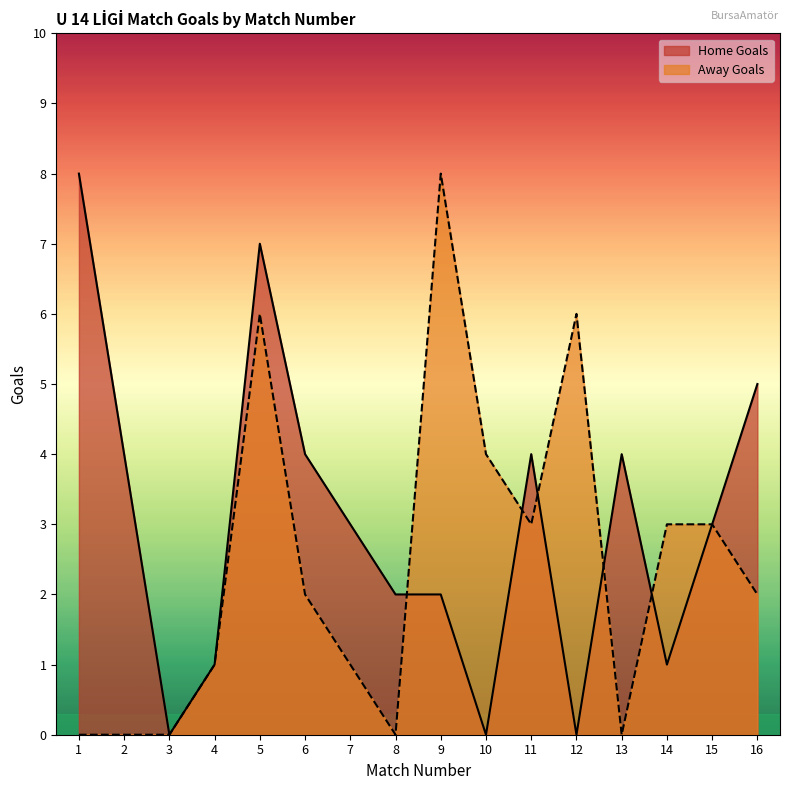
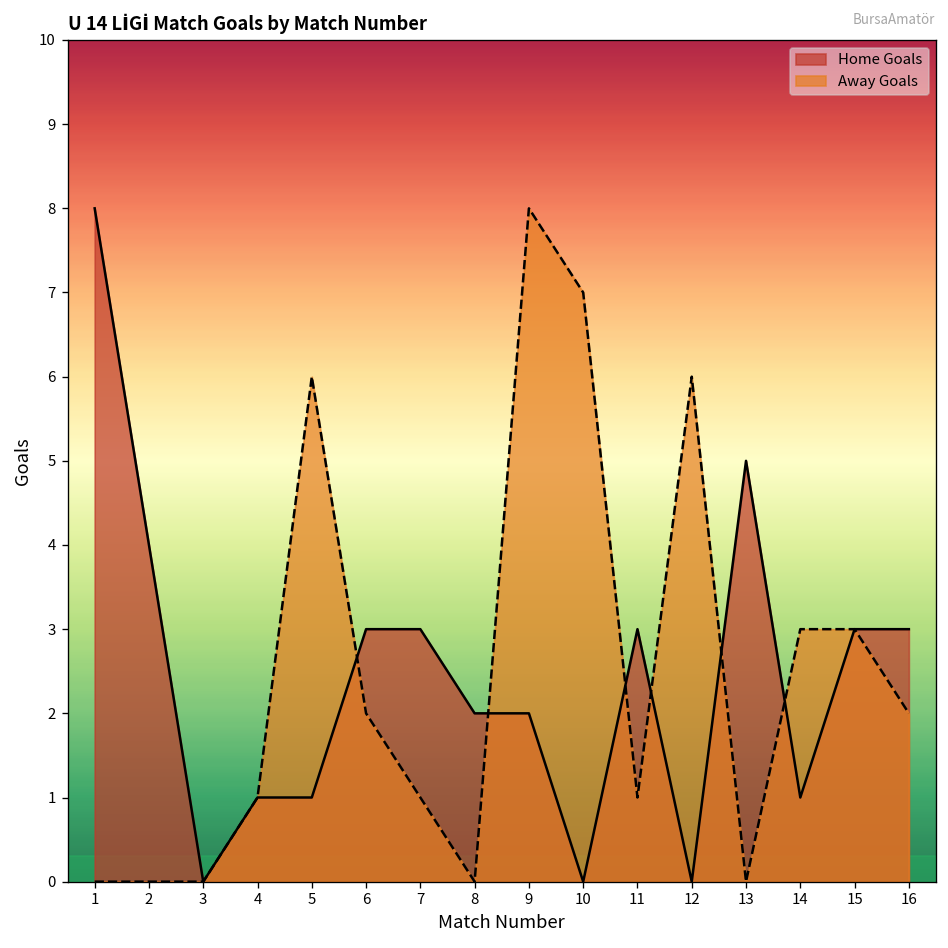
  {
    "Home Goals": {
      "1": 8,
      "2": 4,
-     "5": 7,
-     "6": 4,
+     "5": 1,
+     "6": 3,
      "7": 3,
      "8": 2,
      "9": 2,
-     "11": 4,
-     "13": 4,
+     "11": 3,
+     "13": 5,
      "14": 1,
-     "16": 5
+     "16": 3
    },
    "Away Goals": {
      "5": 6,
      "6": 2,
      "7": 1,
      "9": 8,
-     "10": 4,
-     "11": 3,
+     "10": 7,
+     "11": 1,
      "12": 6,
      "14": 3,
      "16": 2
    }
  }
